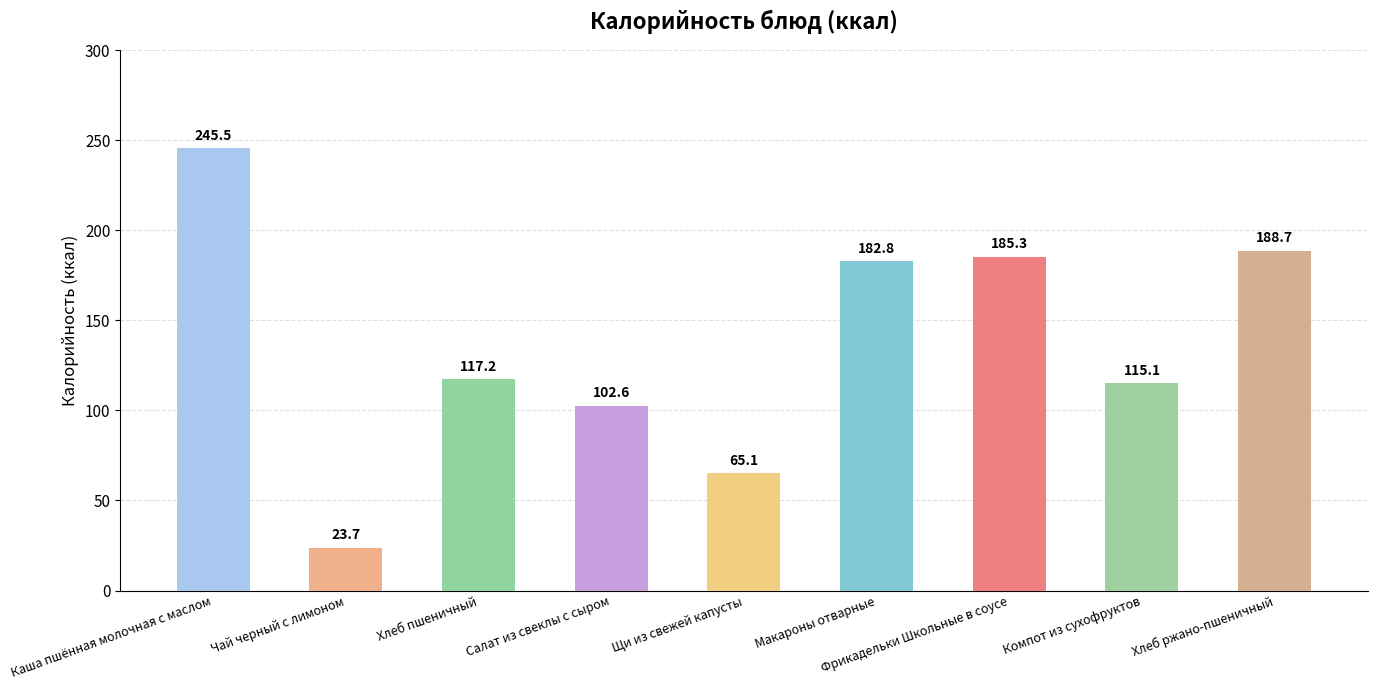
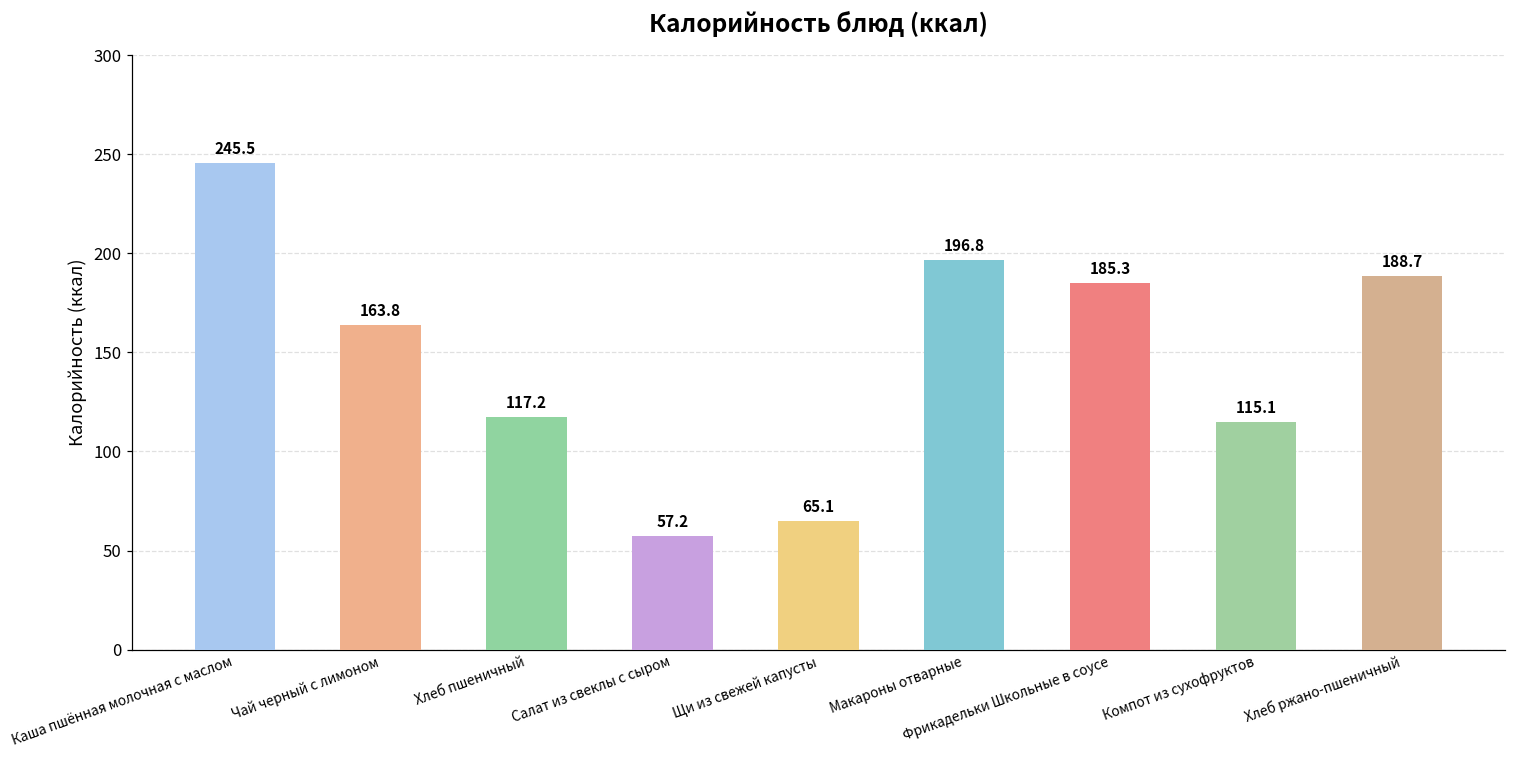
  {
    "Каша пшённая молочная с маслом": 245.5,
-   "Чай черный с лимоном": 23.7,
+   "Чай черный с лимоном": 163.8,
    "Хлеб пшеничный": 117.2,
-   "Салат из свеклы с сыром": 102.6,
+   "Салат из свеклы с сыром": 57.2,
    "Щи из свежей капусты": 65.1,
-   "Макароны отварные": 182.8,
+   "Макароны отварные": 196.8,
    "Фрикадельки Школьные в соусе": 185.3,
    "Компот из сухофруктов": 115.1,
    "Хлеб ржано-пшеничный": 188.7
  }
